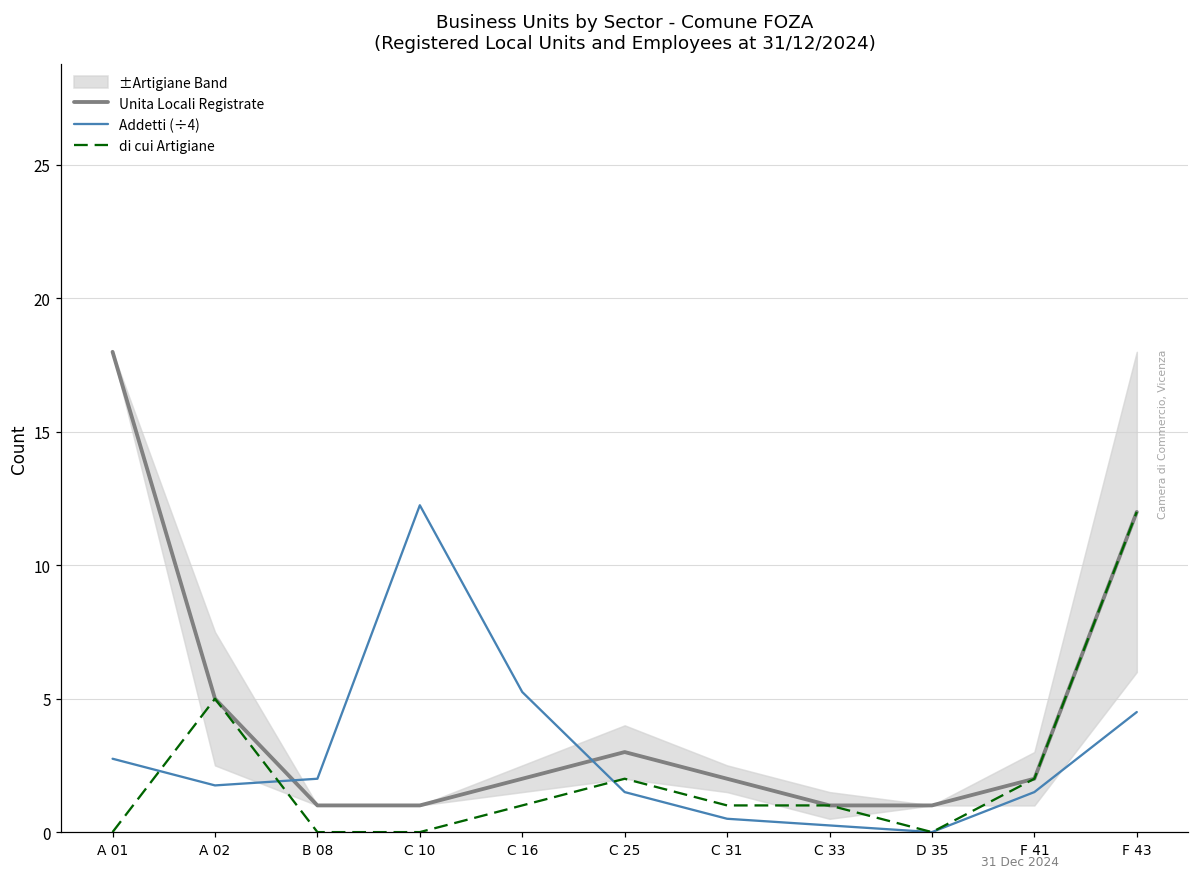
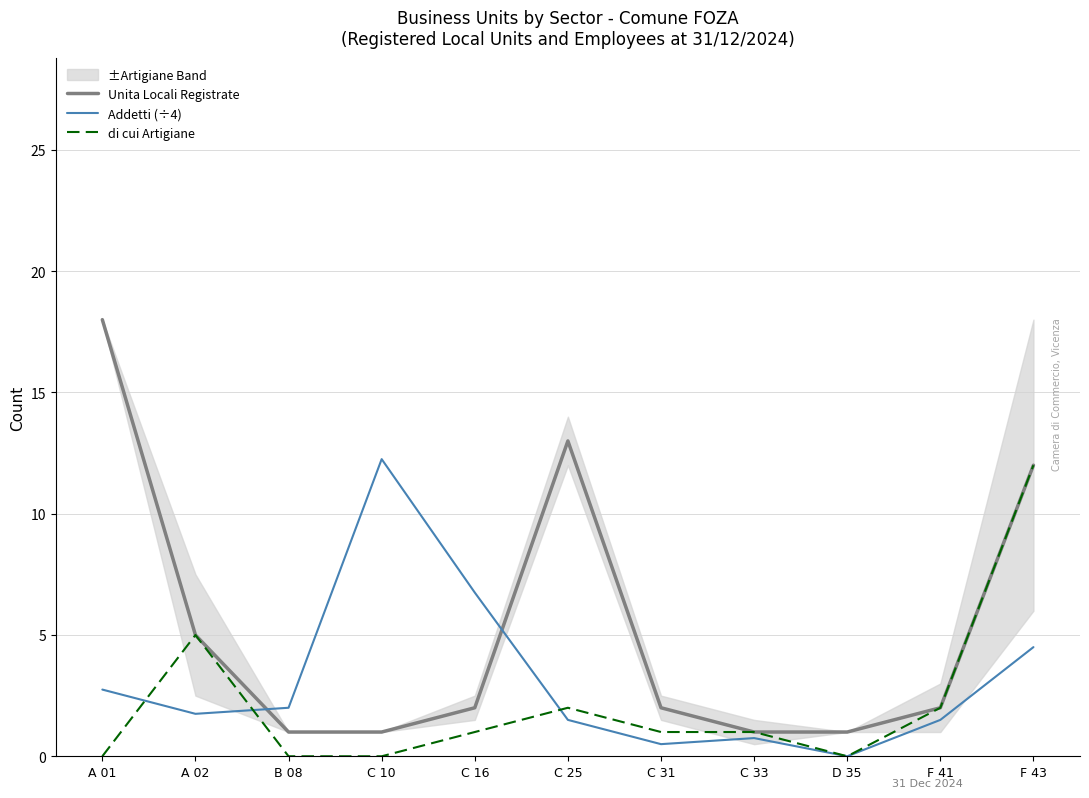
  {
    "Unita Locali Registrate": {
      "C 16": 2,
-     "C 25": 3,
+     "C 25": 13,
      "C 31": 2
    },
    "Addetti (÷4)": {
      "A 01": 2.8,
      "A 02": 1.8,
      "B 08": 2.0,
      "C 10": 12.3,
-     "C 16": 5.3,
+     "C 16": 6.8,
      "C 25": 1.5,
      "C 31": 0.5,
-     "C 33": 0.3,
+     "C 33": 0.8,
      "F 41": 1.5,
      "F 43": 4.5
    },
    "di cui Artigiane": {
      "A 01": 0.0,
      "B 08": 0.0,
      "C 10": 0.0,
      "C 16": 1.0,
      "C 25": 2.0,
      "C 31": 1.0
    }
  }
